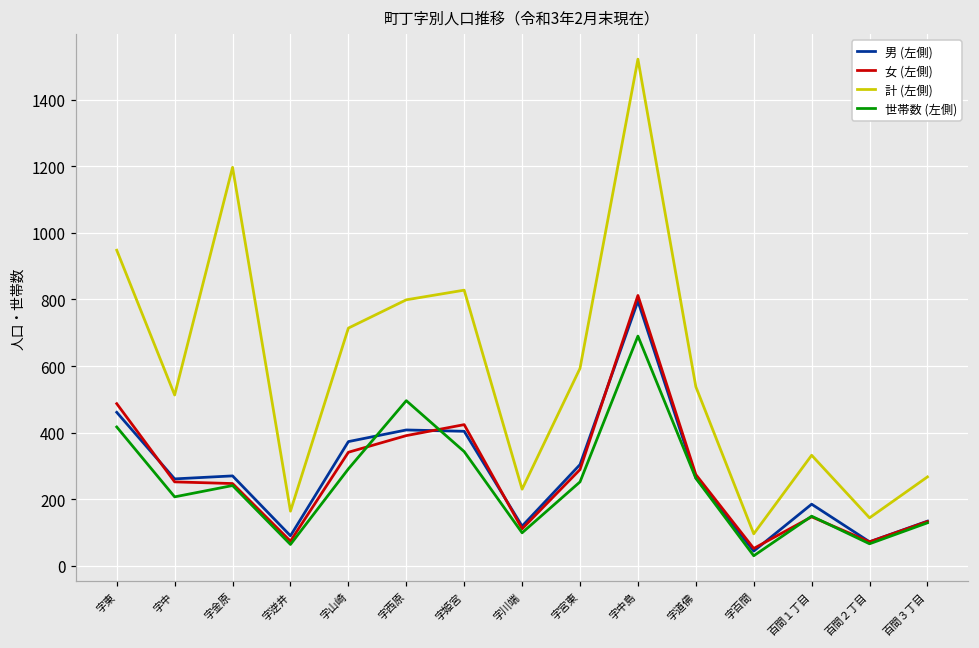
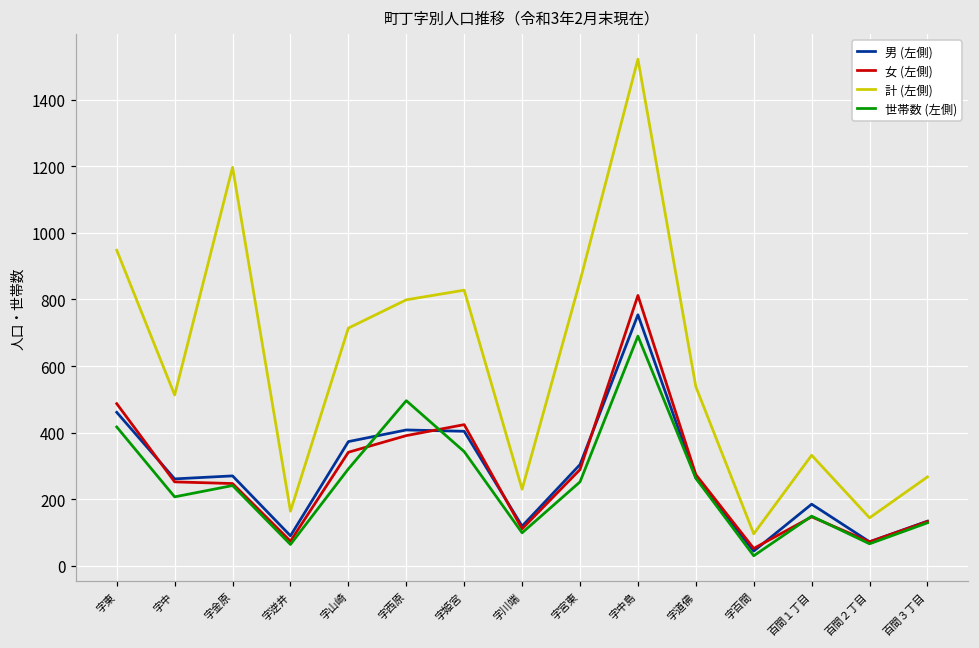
  {
    "男 (左側)": {
      "字東": 460,
      "字中": 260,
      "字金原": 270,
      "字逆井": 90,
      "字山崎": 370,
      "字西原": 410,
      "字姫宮": 400,
      "字宮東": 300,
-     "字中島": 800,
+     "字中島": 750,
      "百間１丁目": 190
    },
    "女 (左側)": {
      "字東": 490,
      "字中": 250,
      "字逆井": 70,
      "字山崎": 340,
      "字西原": 390,
      "字姫宮": 420,
      "字宮東": 290,
      "字中島": 810,
      "字道佛": 270
    },
    "計 (左側)": {
      "字東": 950,
      "字中": 510,
      "字金原": 1200,
      "字逆井": 160,
      "字山崎": 710,
      "字西原": 800,
      "字姫宮": 830,
      "字川端": 230,
-     "字宮東": 590,
+     "字宮東": 860,
      "字中島": 1520,
      "字道佛": 540,
      "字百間": 100,
      "百間１丁目": 330,
      "百間２丁目": 140,
      "百間３丁目": 270
    },
    "世帯数 (左側)": {
      "字東": 420,
      "字中": 210,
      "字逆井": 60,
      "字山崎": 290,
      "字西原": 500,
      "字姫宮": 340,
      "字川端": 100,
      "字宮東": 250,
      "字中島": 690,
      "字百間": 30
    }
  }
